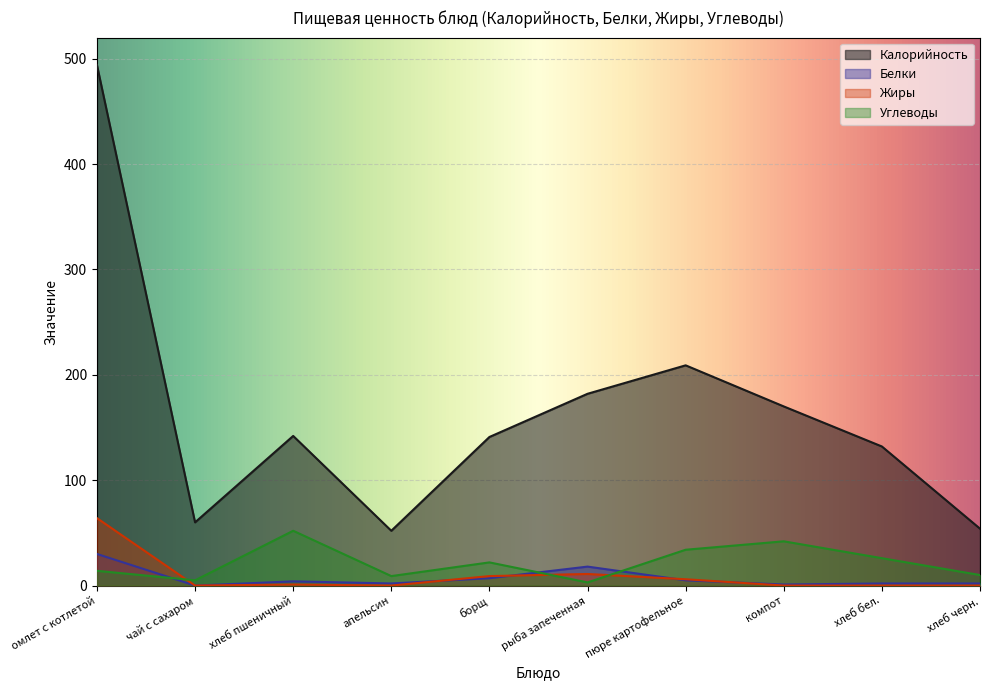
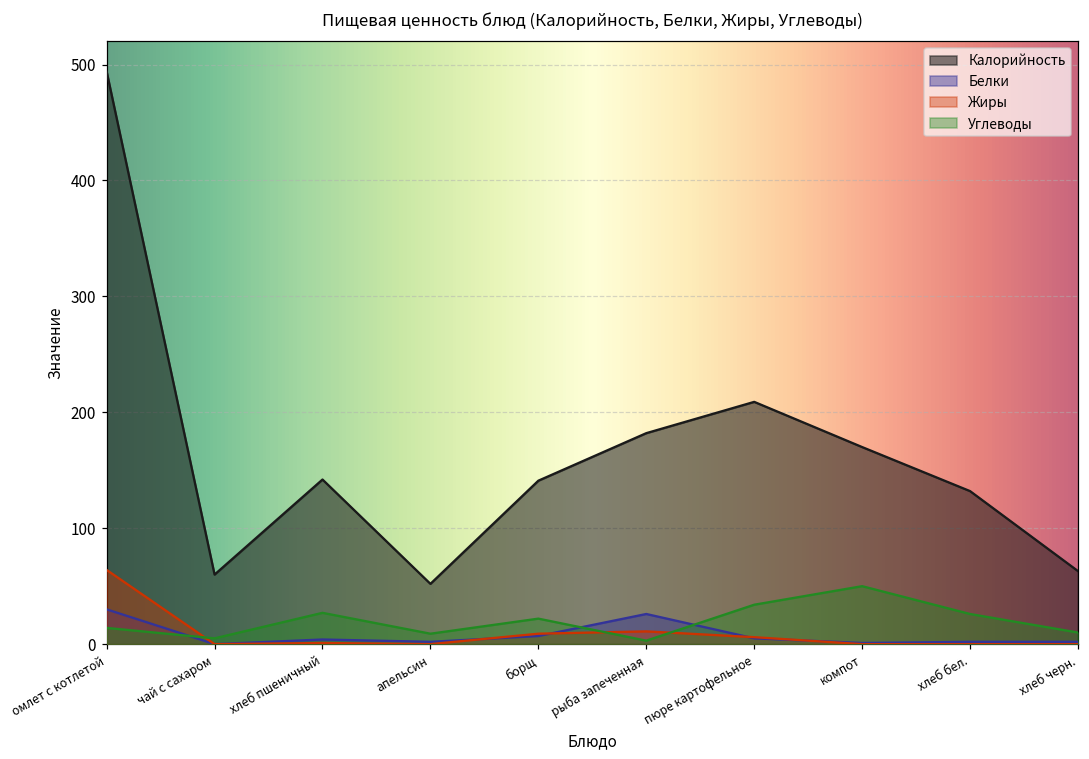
  {
    "Калорийность": {
      "омлет с котлетой": 494,
      "чай с сахаром": 60,
      "хлеб пшеничный": 142,
      "апельсин": 52,
      "борщ": 141,
      "рыба запеченная": 182,
      "пюре картофельное": 209,
      "компот": 170,
      "хлеб бел.": 132,
-     "хлеб черн.": 54
+     "хлеб черн.": 63
    },
    "Белки": {
      "омлет с котлетой": 30,
      "хлеб пшеничный": 4,
-     "рыба запеченная": 18
+     "рыба запеченная": 26
    },
    "Жиры": {
      "омлет с котлетой": 64,
      "хлеб пшеничный": 1,
      "рыба запеченная": 11
    },
    "Углеводы": {
      "омлет с котлетой": 14,
      "чай с сахаром": 5,
-     "хлеб пшеничный": 52,
+     "хлеб пшеничный": 27,
      "апельсин": 9,
      "борщ": 22,
      "рыба запеченная": 3,
      "пюре картофельное": 34,
-     "компот": 42,
+     "компот": 50,
      "хлеб бел.": 26,
      "хлеб черн.": 10
    }
  }
